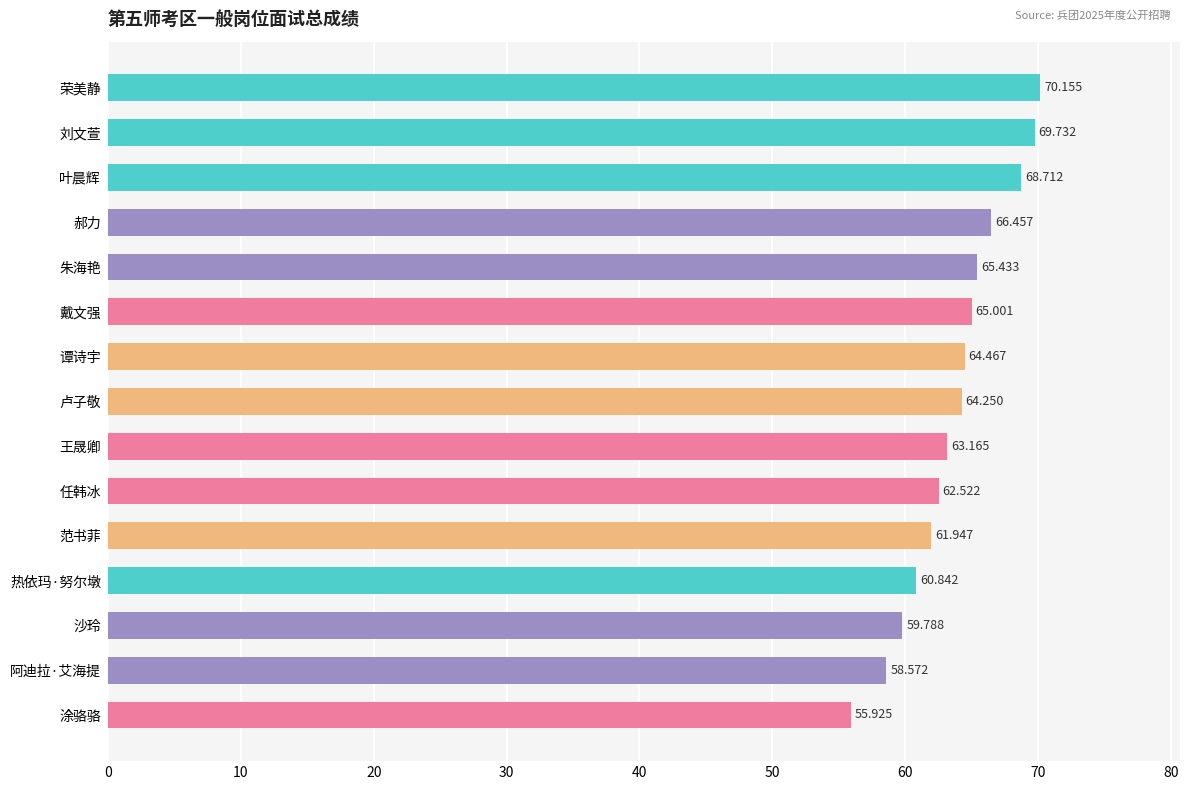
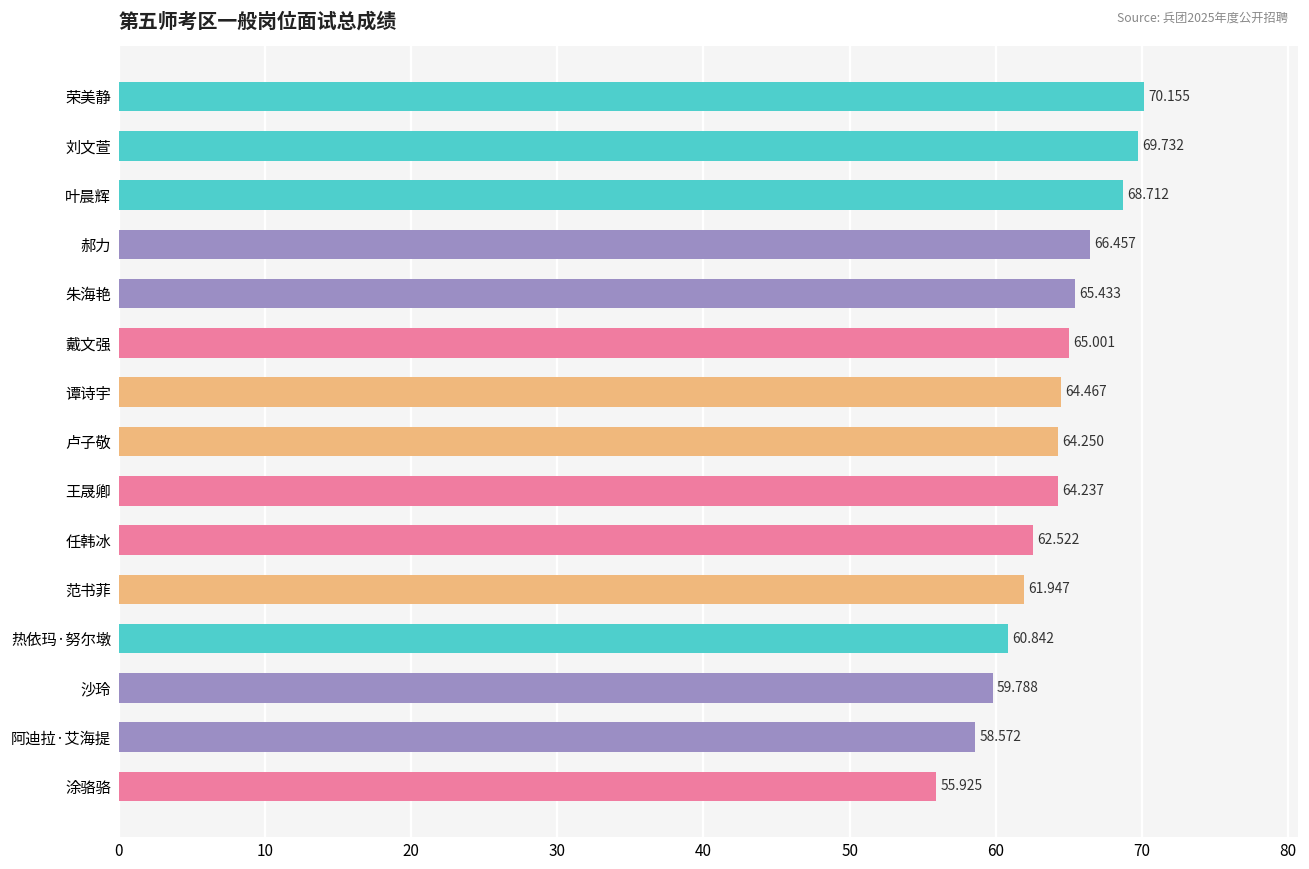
  {
    "荣美静": 70.155,
    "刘文萱": 69.732,
    "叶晨辉": 68.712,
    "郝力": 66.457,
    "朱海艳": 65.433,
    "戴文强": 65.001,
    "谭诗宇": 64.467,
    "卢子敬": 64.250,
-   "王晟卿": 63.165,
+   "王晟卿": 64.237,
    "任韩冰": 62.522,
    "范书菲": 61.947,
    "热依玛·努尔墩": 60.842,
    "沙玲": 59.788,
    "阿迪拉·艾海提": 58.572,
    "涂骆骆": 55.925
  }
